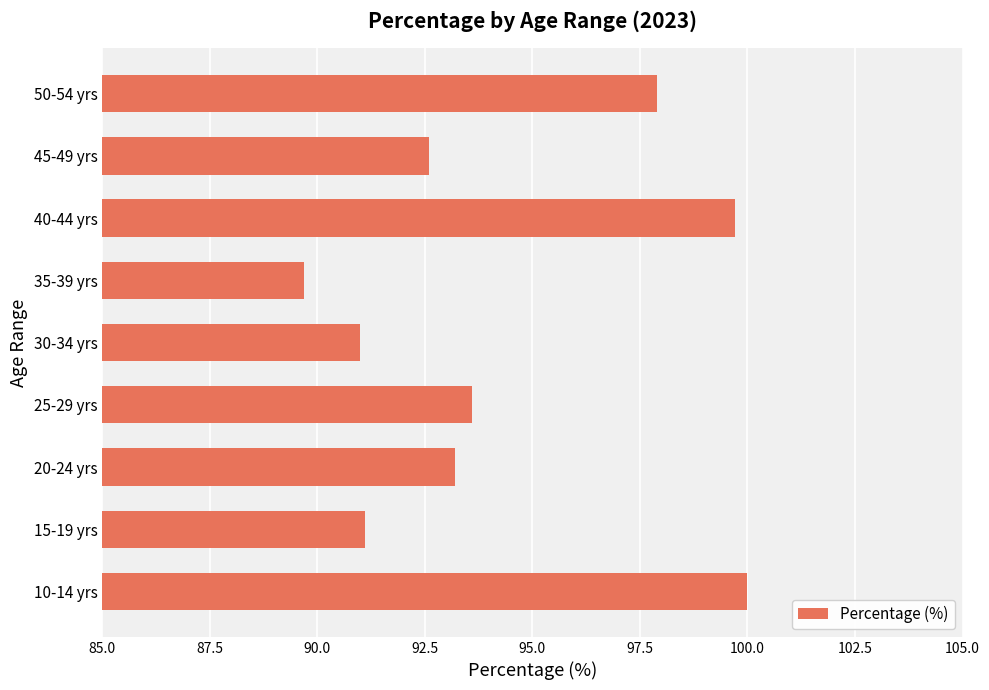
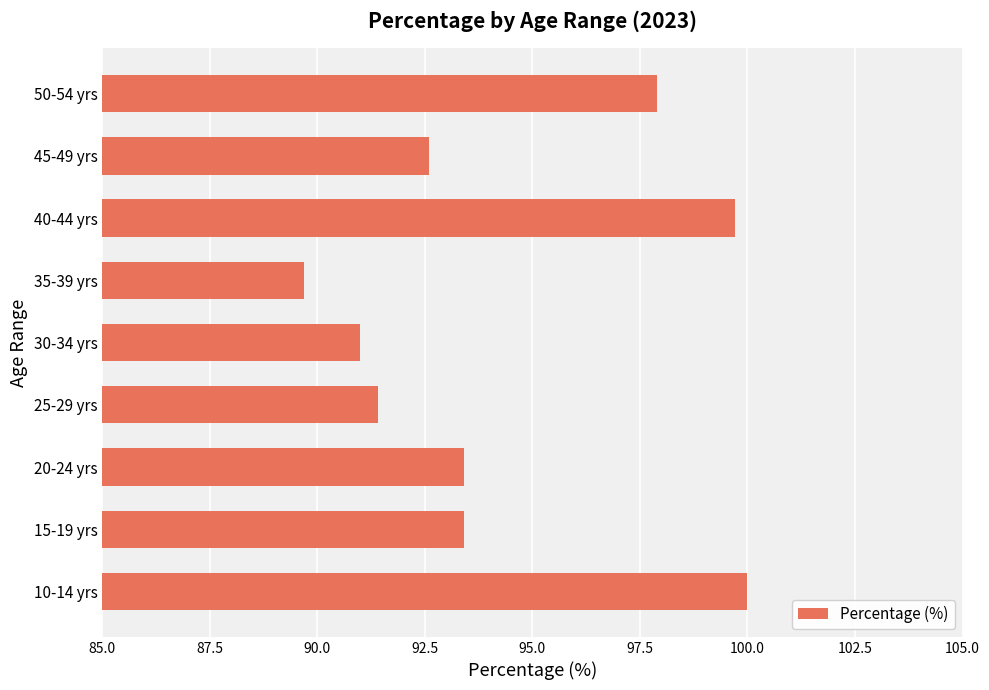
  {
    "50-54 yrs": 97.9,
    "45-49 yrs": 92.6,
    "40-44 yrs": 99.7,
    "35-39 yrs": 89.7,
    "30-34 yrs": 91.0,
-   "25-29 yrs": 93.6,
-   "20-24 yrs": 93.2,
-   "15-19 yrs": 91.1,
+   "25-29 yrs": 91.4,
+   "20-24 yrs": 93.4,
+   "15-19 yrs": 93.4,
    "10-14 yrs": 100.0
  }
